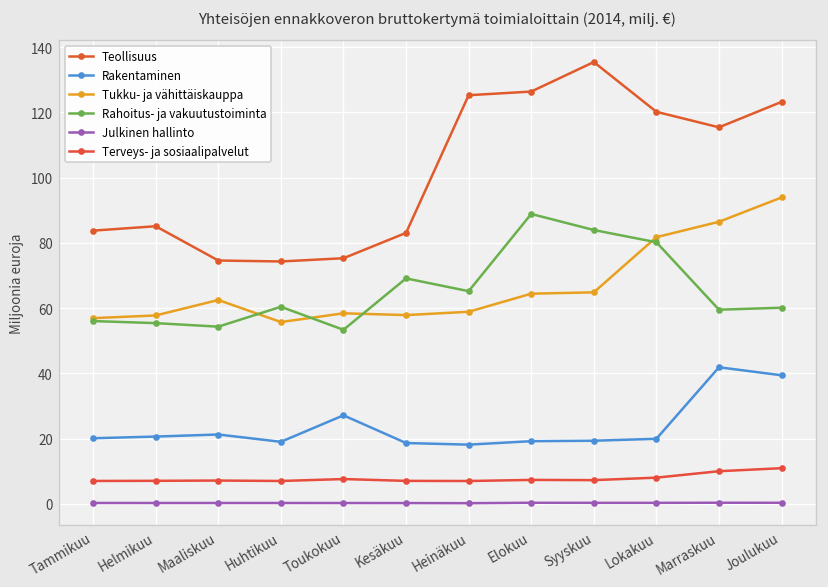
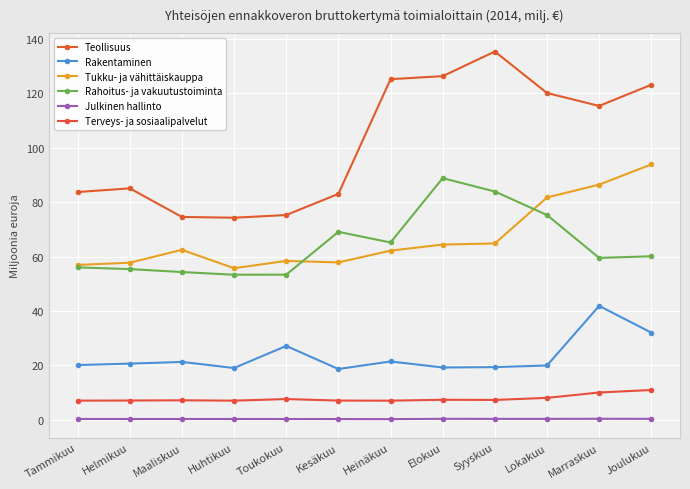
  {
    "Rakentaminen": {
      "Tammikuu": 20,
      "Helmikuu": 21,
      "Maaliskuu": 21,
      "Huhtikuu": 19,
      "Toukokuu": 27,
      "Kesäkuu": 19,
-     "Heinäkuu": 18,
+     "Heinäkuu": 21,
      "Elokuu": 19,
      "Syyskuu": 19,
      "Lokakuu": 20,
      "Marraskuu": 42,
-     "Joulukuu": 39
+     "Joulukuu": 32
    },
    "Tukku- ja vähittäiskauppa": {
      "Helmikuu": 58,
      "Maaliskuu": 62,
      "Huhtikuu": 56,
      "Toukokuu": 58,
      "Kesäkuu": 58,
-     "Heinäkuu": 59,
+     "Heinäkuu": 62,
      "Elokuu": 64,
      "Syyskuu": 65,
      "Lokakuu": 82,
      "Marraskuu": 86,
      "Joulukuu": 94
    },
    "Rahoitus- ja vakuutustoiminta": {
      "Helmikuu": 55,
      "Maaliskuu": 54,
-     "Huhtikuu": 60,
+     "Huhtikuu": 53,
      "Toukokuu": 53,
      "Kesäkuu": 69,
      "Heinäkuu": 65,
      "Elokuu": 89,
      "Syyskuu": 84,
-     "Lokakuu": 80,
+     "Lokakuu": 75,
      "Marraskuu": 60,
      "Joulukuu": 60
    },
    "Julkinen hallinto": {
      "Tammikuu": 0,
      "Helmikuu": 0,
      "Maaliskuu": 0,
      "Huhtikuu": 0,
      "Toukokuu": 0,
      "Kesäkuu": 0,
      "Heinäkuu": 0,
      "Elokuu": 0,
      "Syyskuu": 0,
      "Lokakuu": 0,
      "Marraskuu": 0,
      "Joulukuu": 0
    }
  }
